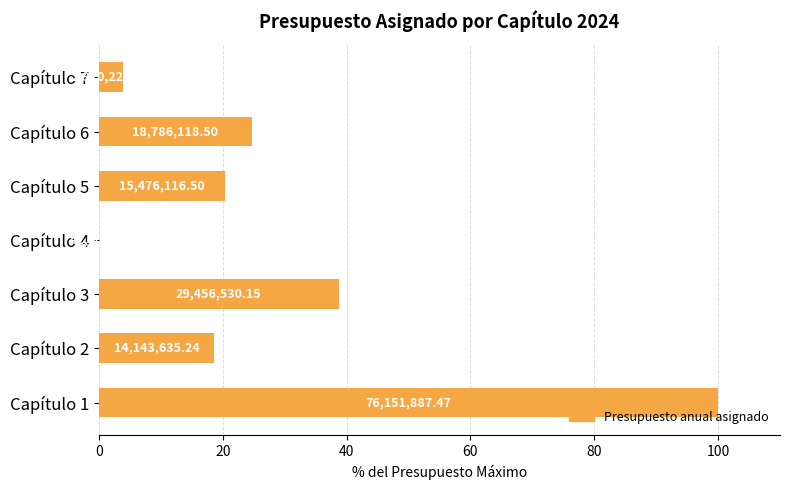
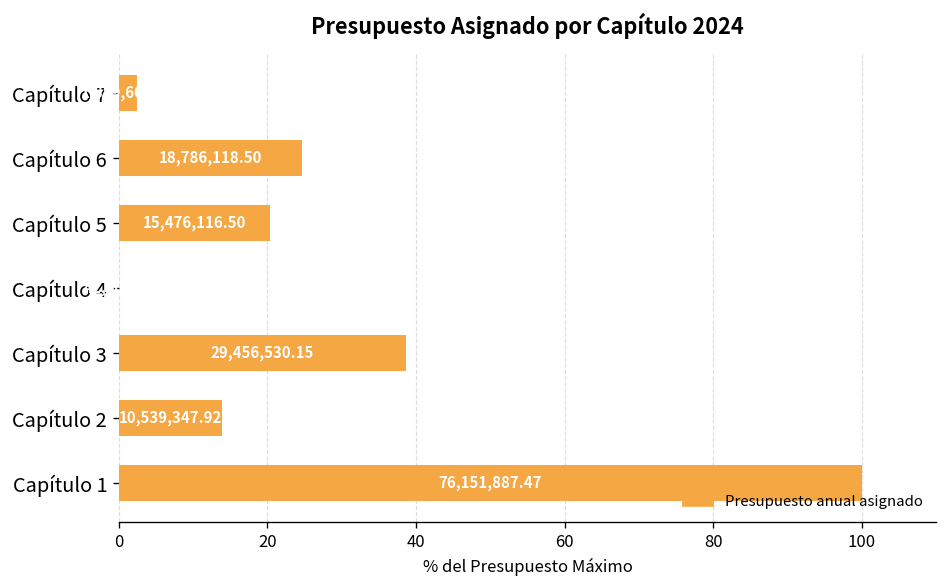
  {
-   "Capítulo 7": "4",
-   "Capítulo 2": "14,143,635.24"
+   "Capítulo 7": "2",
+   "Capítulo 2": "10,539,347.92"
  }
